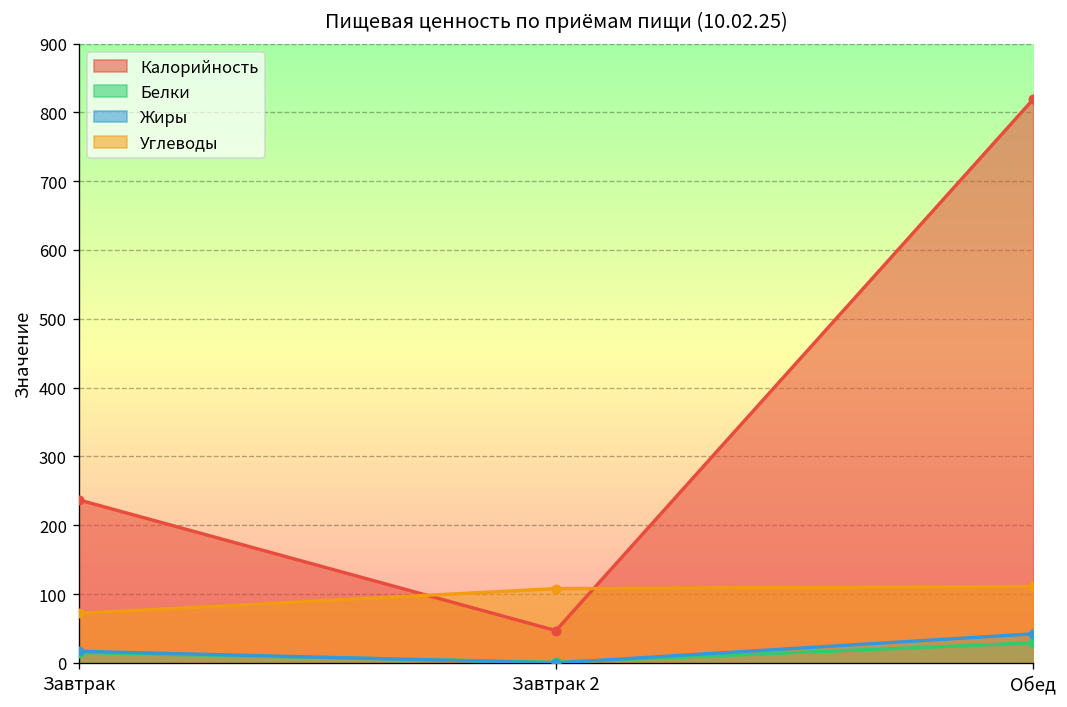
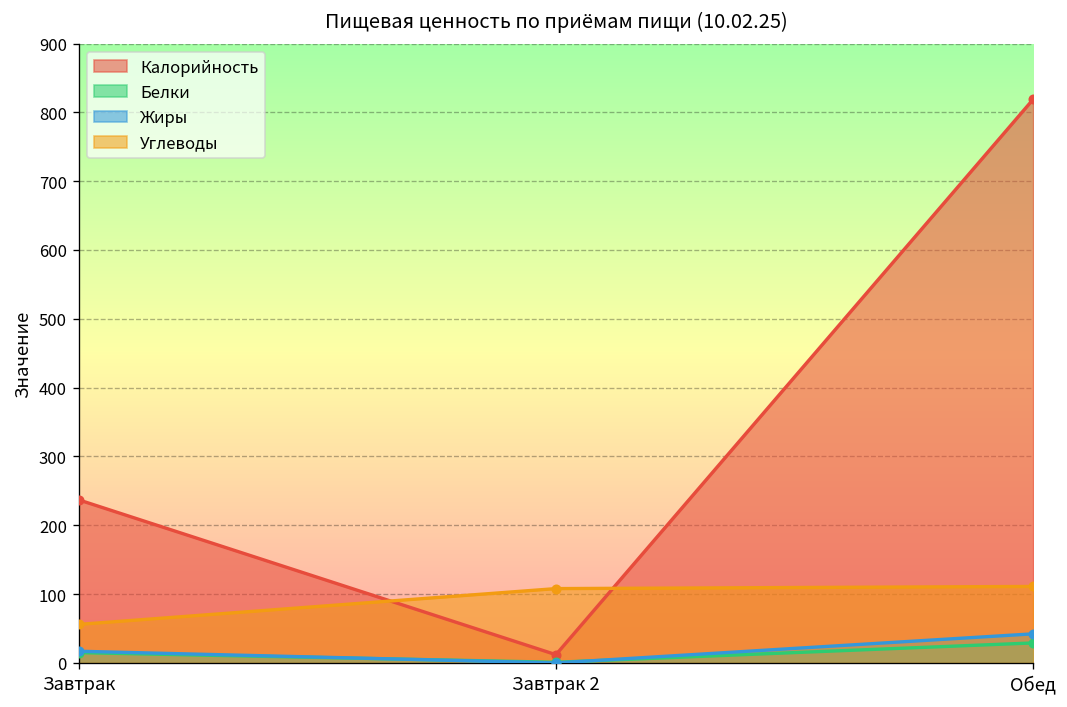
  {
    "Калорийность": {
      "Завтрак": 240,
-     "Завтрак 2": 50,
+     "Завтрак 2": 10,
      "Обед": 820
    },
    "Белки": {
      "Обед": 30
    },
    "Жиры": {
      "Обед": 40
    },
    "Углеводы": {
-     "Завтрак": 70,
+     "Завтрак": 60,
      "Завтрак 2": 110,
      "Обед": 110
    }
  }
